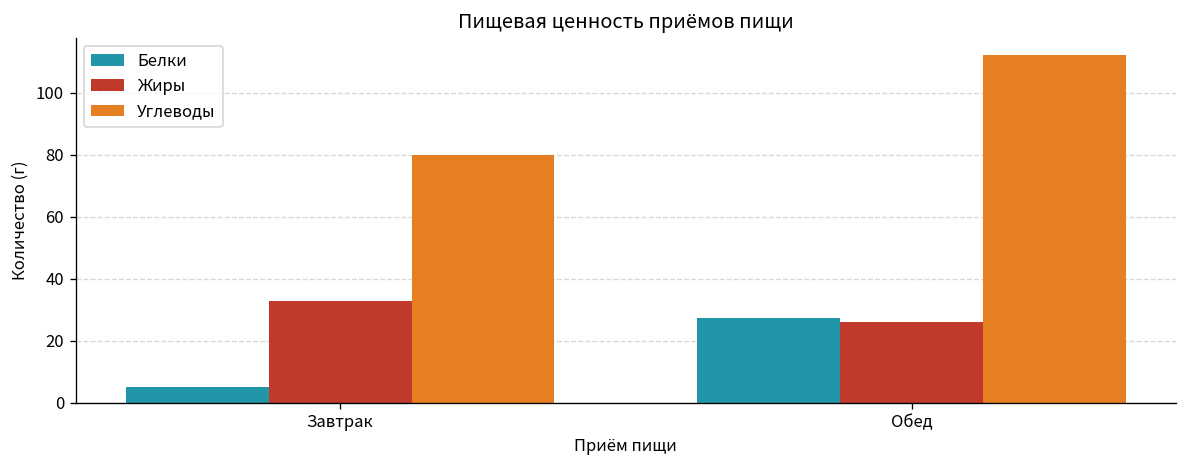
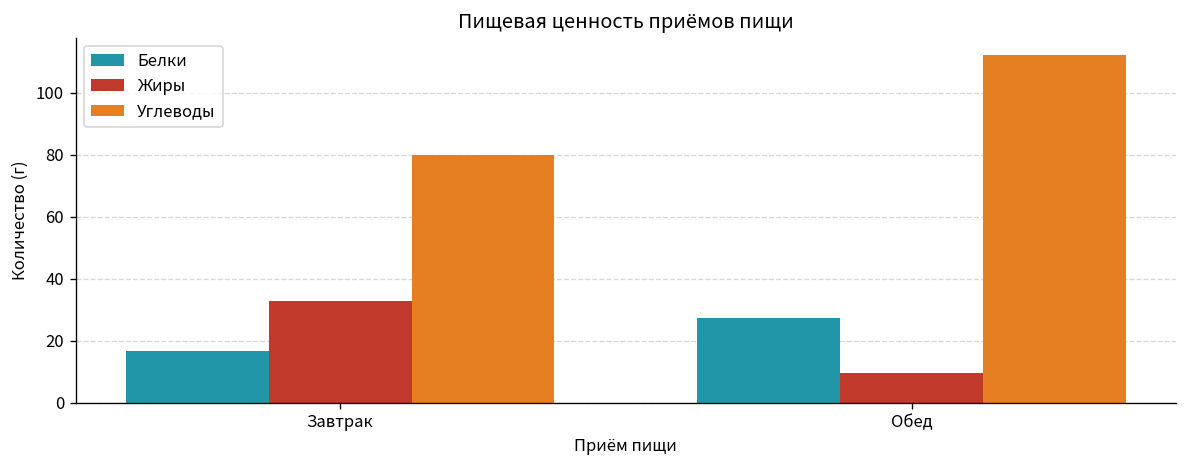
  {
    "Белки": {
-     "Завтрак": 5,
+     "Завтрак": 17,
      "Обед": 27
    },
    "Жиры": {
      "Завтрак": 33,
-     "Обед": 26
+     "Обед": 10
    },
    "Углеводы": {
      "Завтрак": 80,
      "Обед": 112
    }
  }
